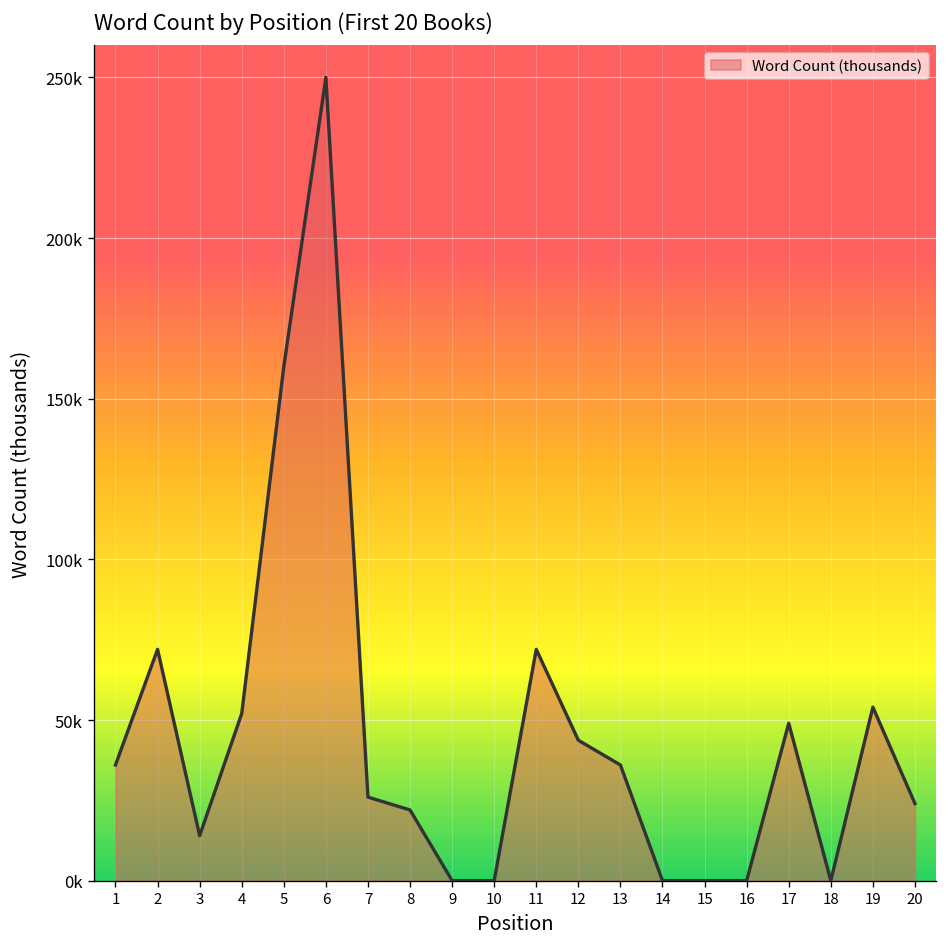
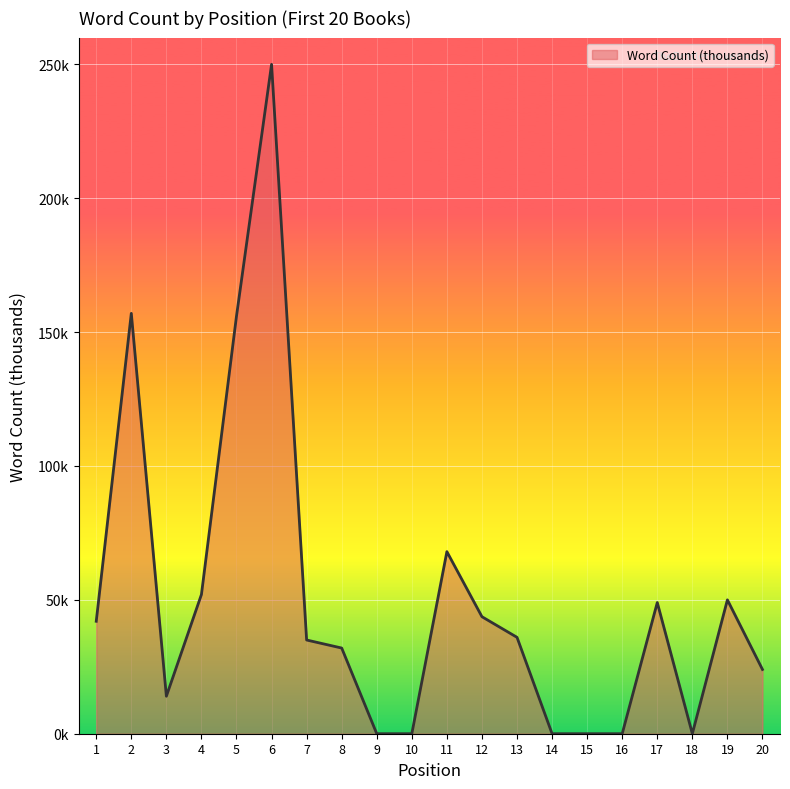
  {
-   "1": 36000,
-   "2": 72000,
+   "1": 42000,
+   "2": 157000,
    "3": 14000,
    "4": 52000,
-   "5": 160000,
+   "5": 156000,
    "6": 250000,
-   "7": 26000,
-   "8": 22000,
+   "7": 35000,
+   "8": 32000,
    "9": 0,
    "10": 0,
-   "11": 72000,
+   "11": 68000,
    "12": 44000,
    "13": 36000,
    "14": 0,
    "15": 0,
    "16": 0,
    "17": 49000,
    "18": 0,
-   "19": 54000,
+   "19": 50000,
    "20": 24000
  }
